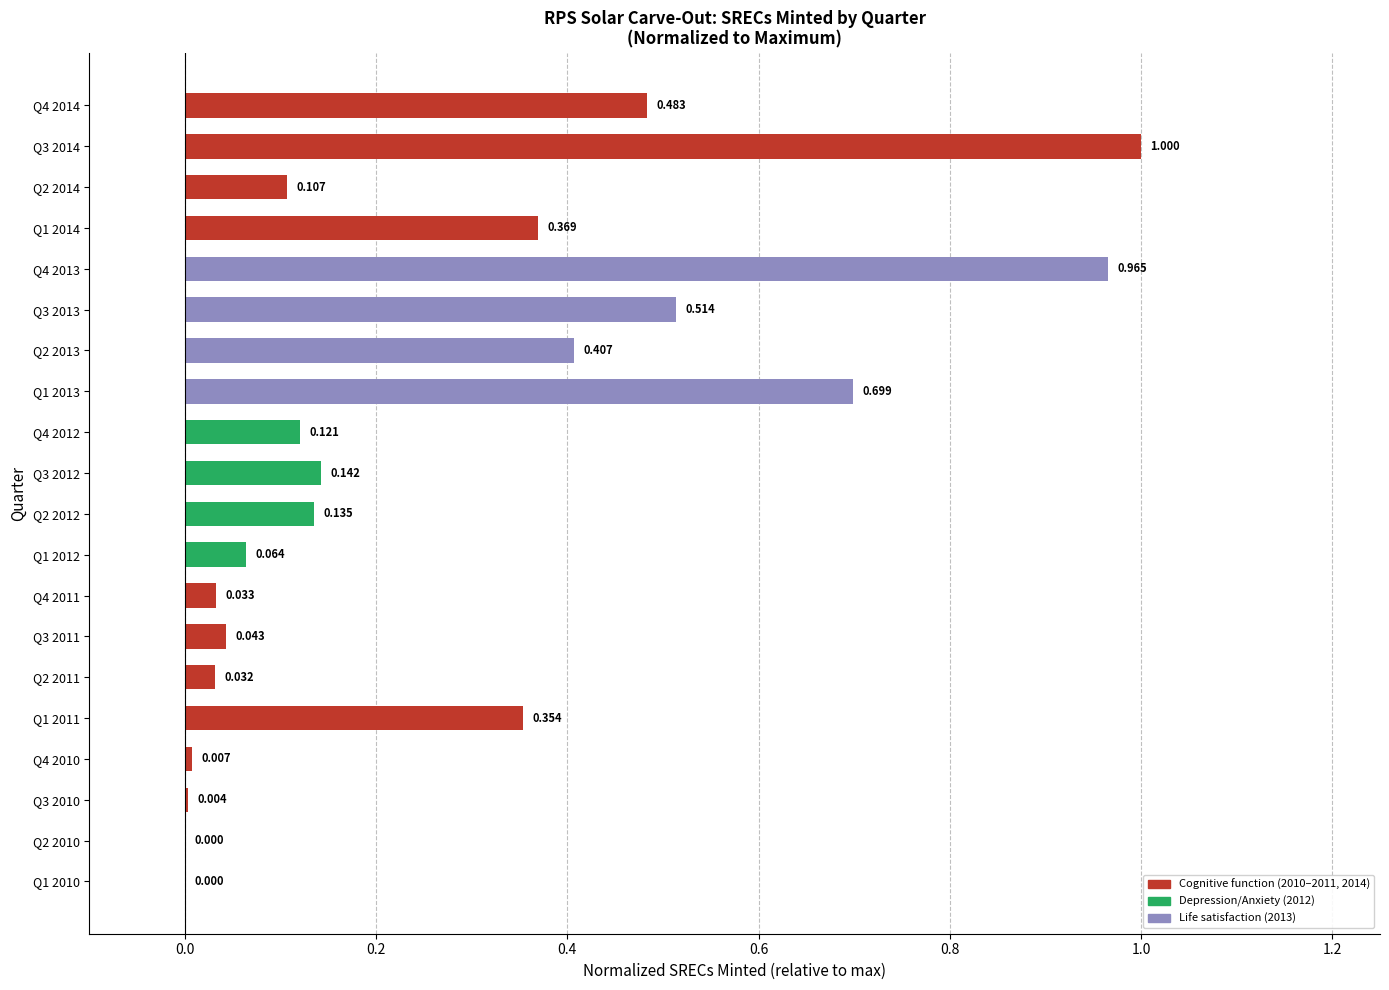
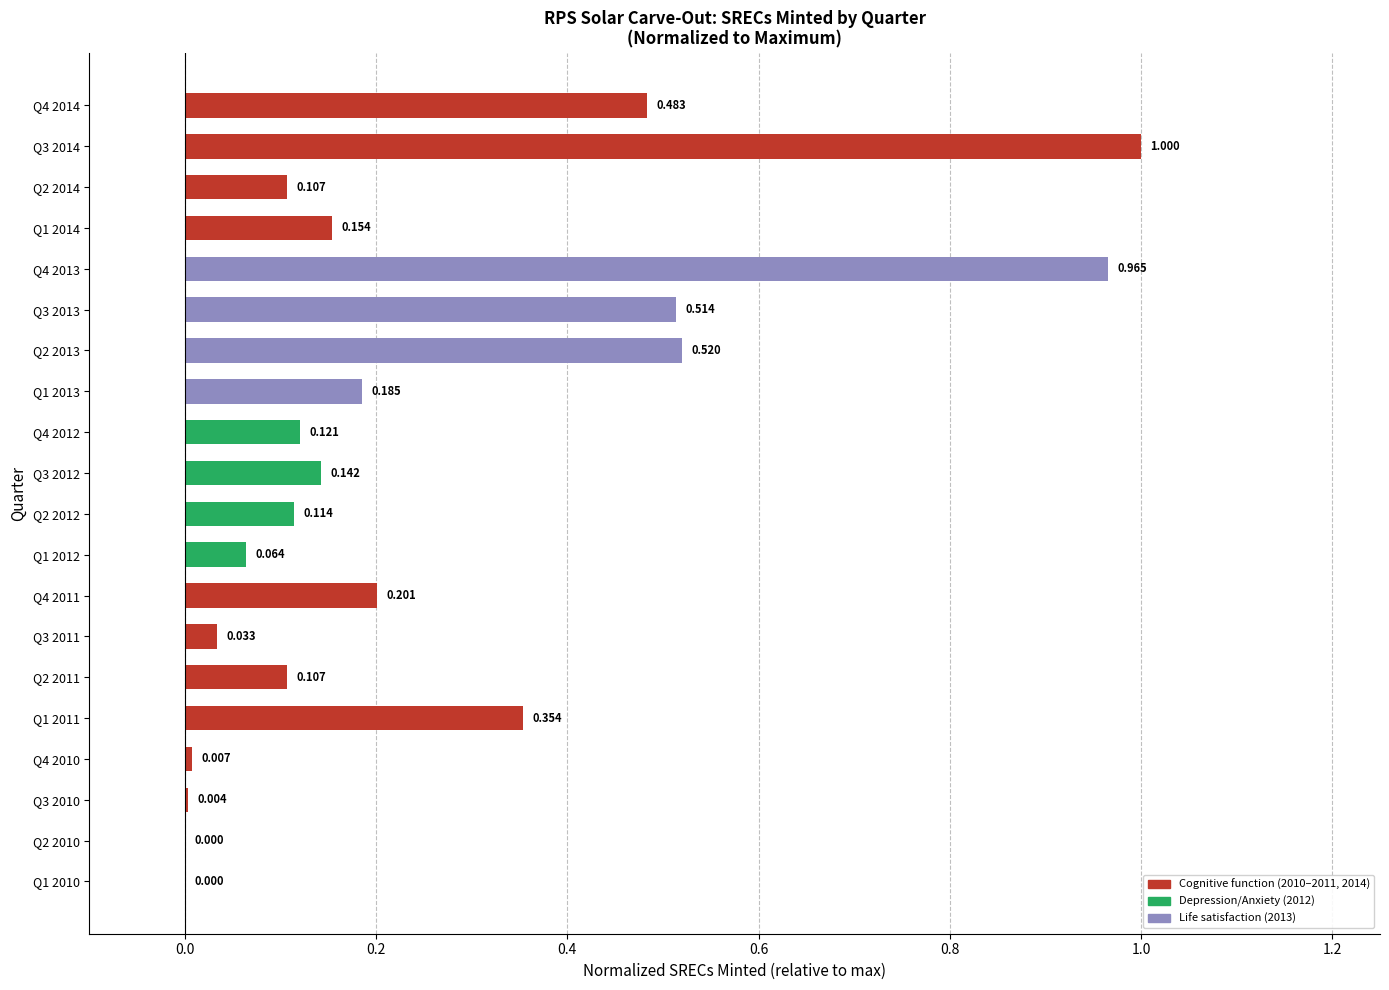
  {
    "Q4 2014": 0.483,
    "Q3 2014": 1.000,
    "Q2 2014": 0.107,
-   "Q1 2014": 0.369,
+   "Q1 2014": 0.154,
    "Q4 2013": 0.965,
    "Q3 2013": 0.514,
-   "Q2 2013": 0.407,
-   "Q1 2013": 0.699,
+   "Q2 2013": 0.520,
+   "Q1 2013": 0.185,
    "Q4 2012": 0.121,
    "Q3 2012": 0.142,
-   "Q2 2012": 0.135,
+   "Q2 2012": 0.114,
    "Q1 2012": 0.064,
-   "Q4 2011": 0.033,
-   "Q3 2011": 0.043,
-   "Q2 2011": 0.032,
+   "Q4 2011": 0.201,
+   "Q3 2011": 0.033,
+   "Q2 2011": 0.107,
    "Q1 2011": 0.354,
    "Q4 2010": 0.007,
    "Q3 2010": 0.004,
    "Q2 2010": 0.000,
    "Q1 2010": 0.000
  }
